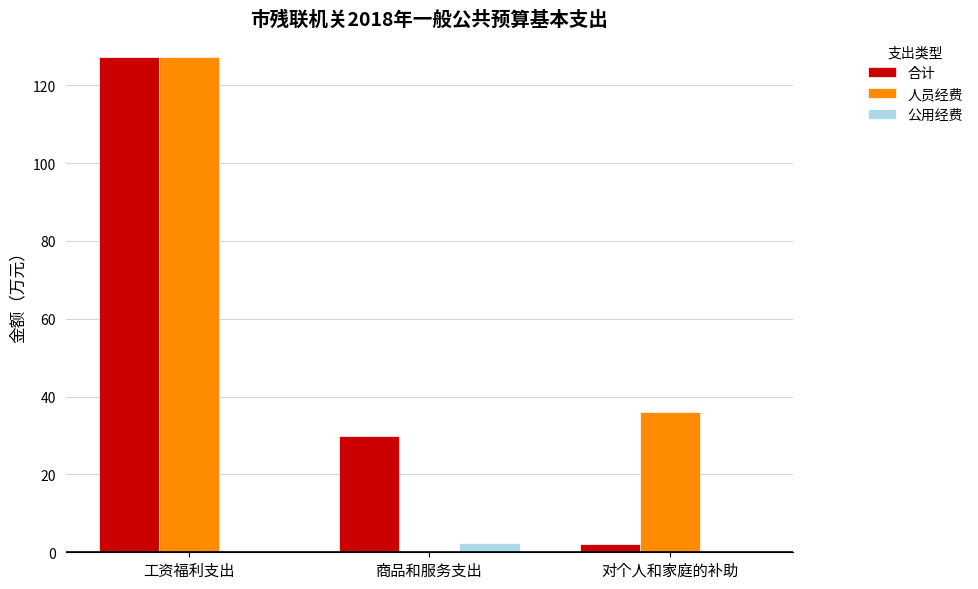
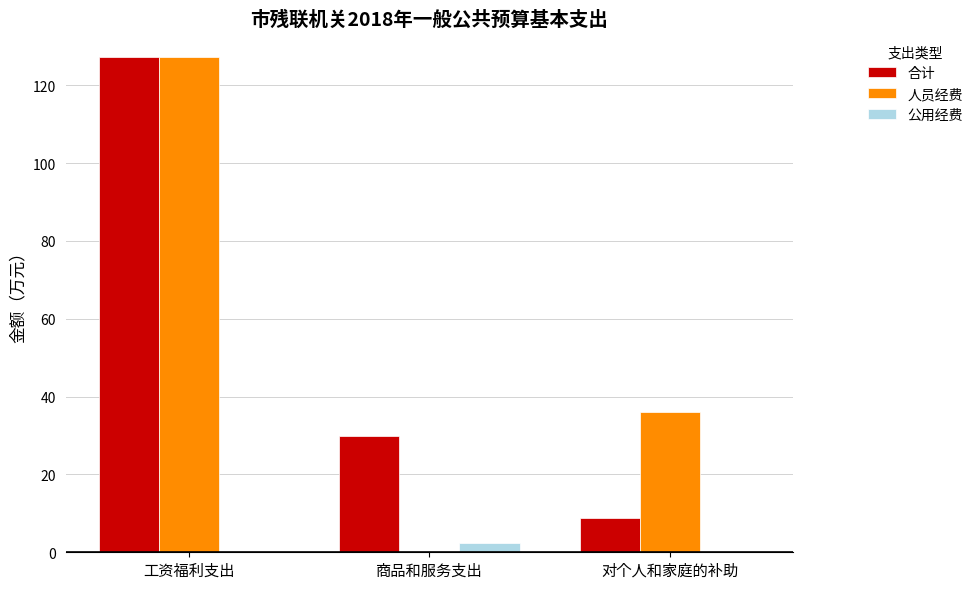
  {
    "合计": {
      "工资福利支出": 127,
      "商品和服务支出": 30,
-     "对个人和家庭的补助": 2
+     "对个人和家庭的补助": 9
    },
    "人员经费": {
      "工资福利支出": 127,
      "商品和服务支出": 0,
      "对个人和家庭的补助": 36
    },
    "公用经费": {
      "工资福利支出": 0,
      "商品和服务支出": 2,
      "对个人和家庭的补助": 0
    }
  }
